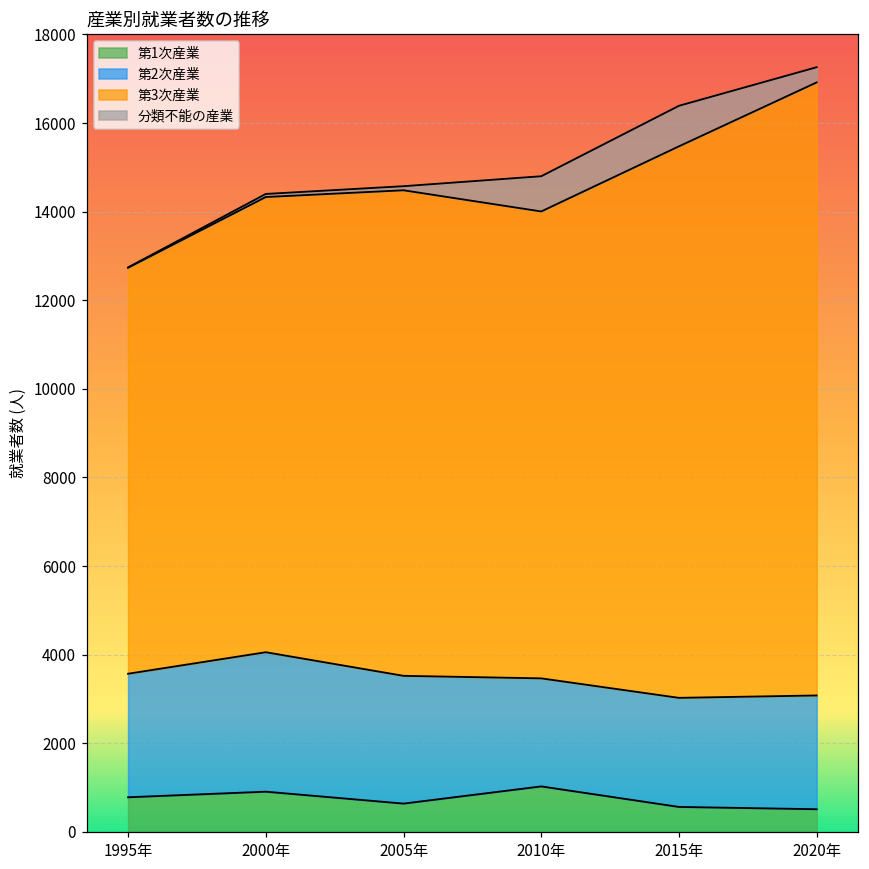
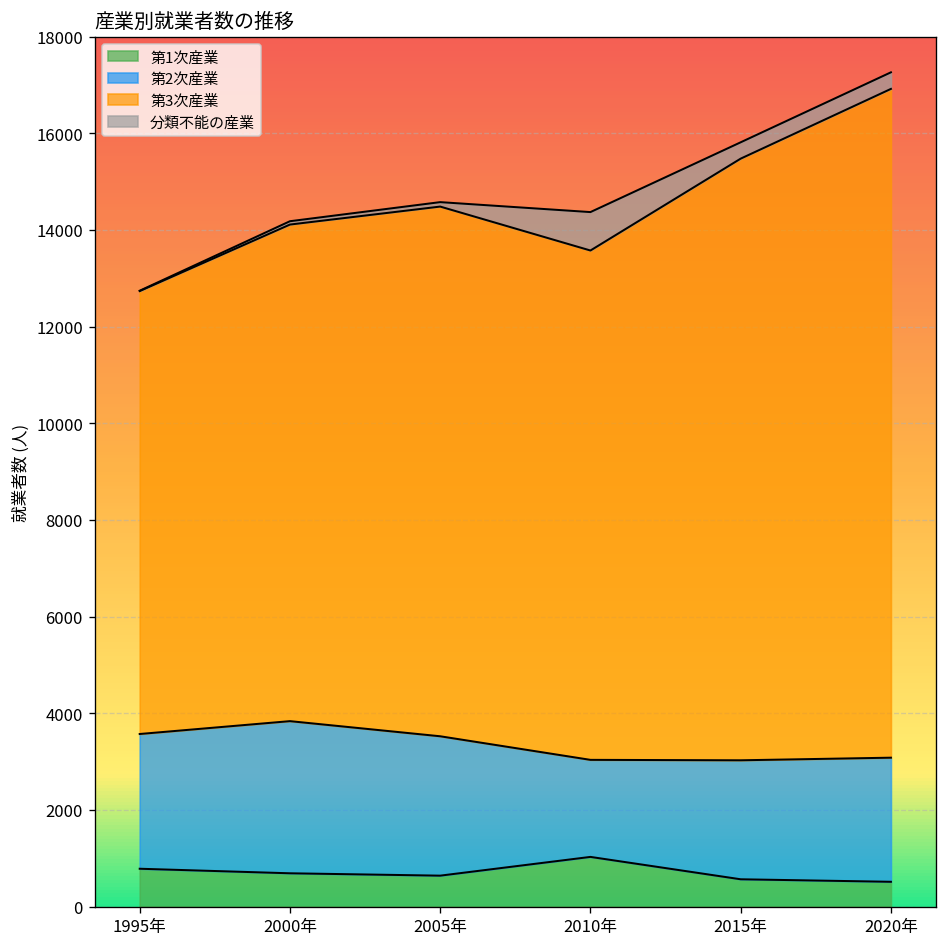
  {
    "第1次産業": {
      "1995年": 800,
-     "2000年": 900,
+     "2000年": 700,
      "2005年": 600,
      "2010年": 1000,
      "2015年": 600,
      "2020年": 500
    },
    "第2次産業": {
      "1995年": 2800,
      "2000年": 3100,
      "2005年": 2900,
-     "2010年": 2400,
+     "2010年": 2000,
      "2015年": 2500,
      "2020年": 2600
    },
    "第3次産業": {
      "2000年": 10300,
      "2005年": 11000,
      "2010年": 10500,
      "2015年": 12400,
      "2020年": 13800
    },
    "分類不能の産業": {
      "2000年": 100,
      "2005年": 100,
      "2010年": 800,
-     "2015年": 900,
+     "2015年": 300,
      "2020年": 300
    }
  }
